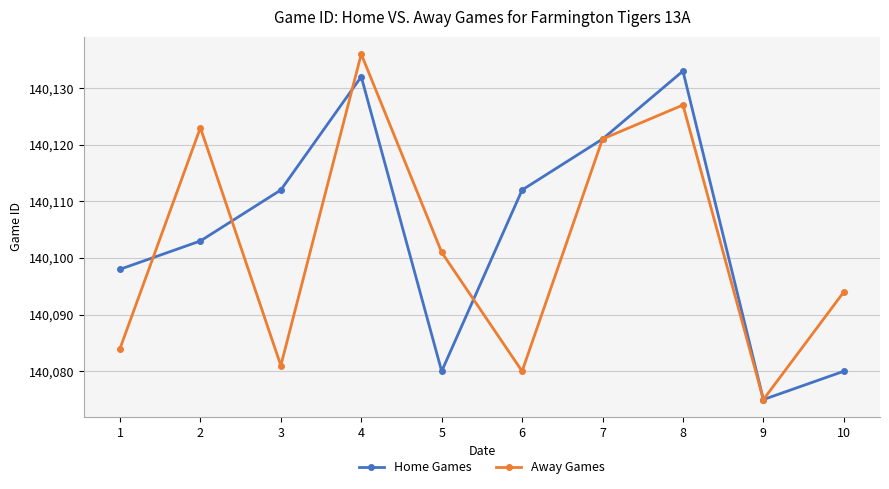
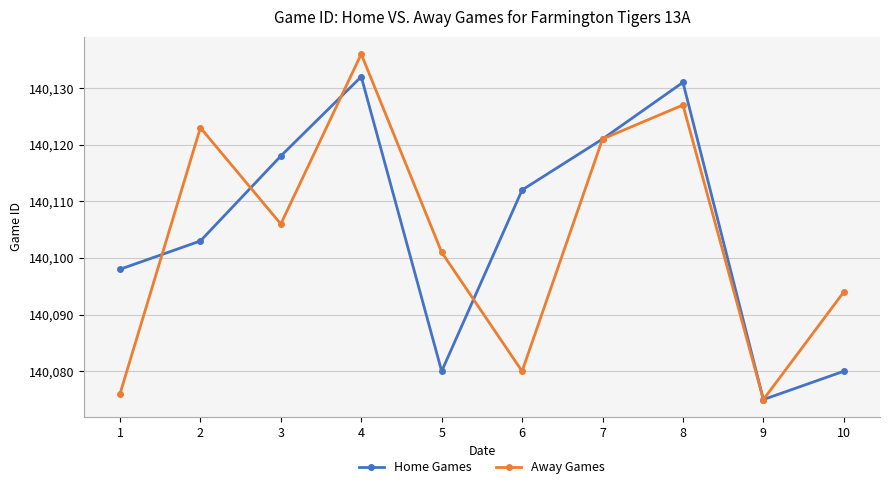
  {
    "Home Games": {
      "1": "140,098",
      "2": "140,103",
-     "3": "140,112",
+     "3": "140,118",
      "4": "140,132",
      "5": "140,080",
      "6": "140,112",
-     "8": "140,133",
+     "8": "140,131",
      "10": "140,080"
    },
    "Away Games": {
-     "1": "140,084",
+     "1": "140,076",
      "2": "140,123",
-     "3": "140,081",
+     "3": "140,106",
      "4": "140,136",
      "5": "140,101",
      "6": "140,080",
      "8": "140,127",
      "10": "140,094"
    }
  }
